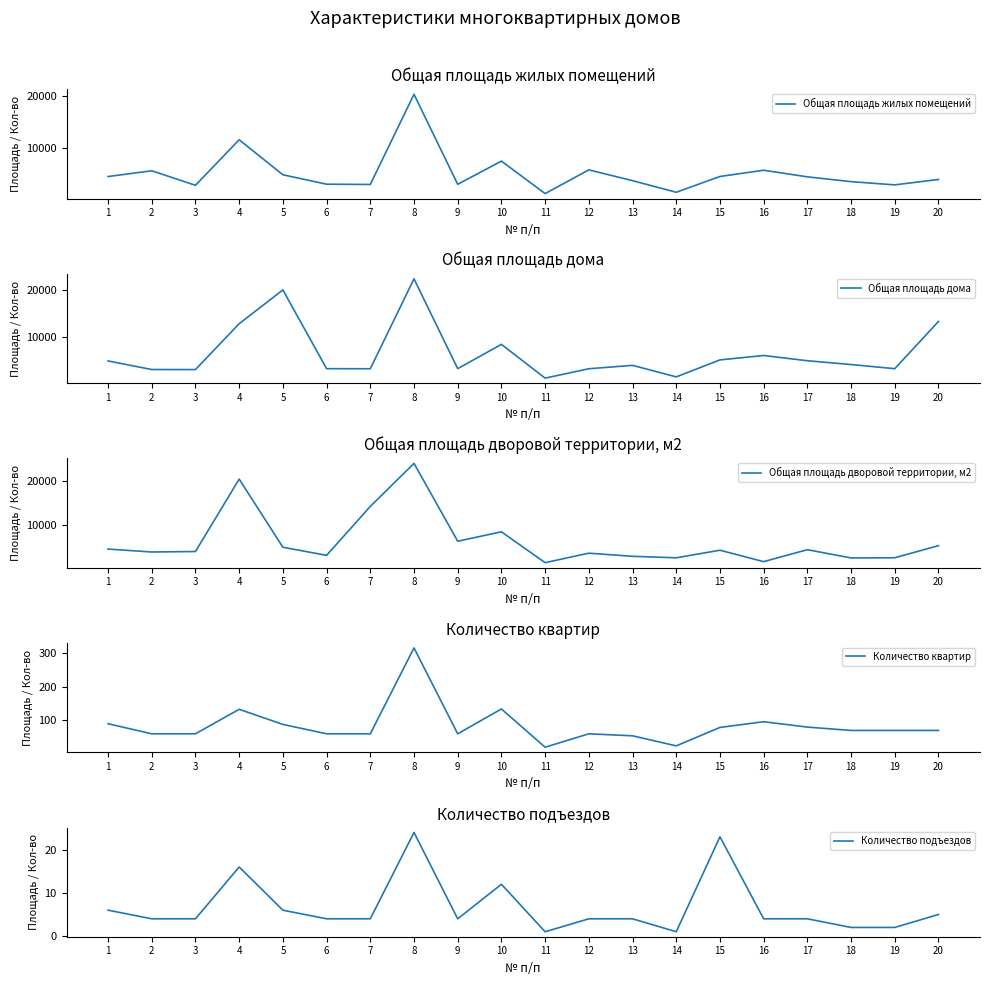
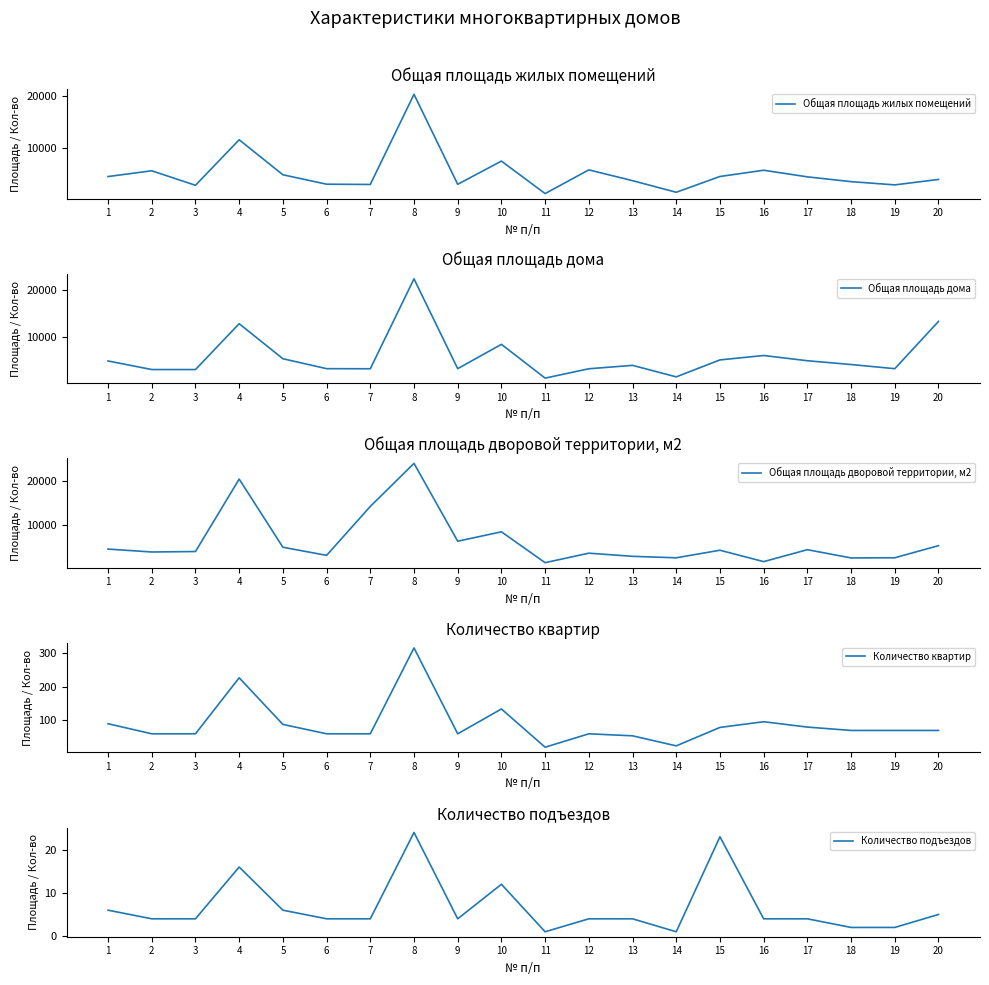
  {
    "Общая площадь жилых помещений": {
      "1": 4000,
      "2": 5000,
      "3": 3000,
      "4": 12000,
      "5": 5000,
      "6": 3000,
      "7": 3000,
      "8": 20000,
      "9": 3000,
      "10": 7000,
      "11": 1000,
      "12": 6000,
      "13": 4000,
      "14": 1000,
      "15": 4000,
      "16": 6000,
      "17": 4000,
      "18": 3000,
      "19": 3000,
      "20": 4000
    },
    "Общая площадь дома": {
      "1": 5000,
      "2": 3000,
      "3": 3000,
      "4": 13000,
-     "5": 20000,
+     "5": 5000,
      "6": 3000,
      "7": 3000,
      "8": 22000,
      "9": 3000,
      "10": 8000,
      "11": 1000,
      "12": 3000,
      "13": 4000,
      "14": 1000,
      "15": 5000,
      "16": 6000,
      "17": 5000,
      "18": 4000,
      "19": 3000,
      "20": 13000
    },
    "Общая площадь дворовой территории, м2": {
      "1": 4000,
      "2": 4000,
      "3": 4000,
      "4": 20000,
      "5": 5000,
      "6": 3000,
      "7": 14000,
      "8": 24000,
      "9": 6000,
      "10": 8000,
      "11": 1000,
      "12": 4000,
      "13": 3000,
      "14": 2000,
      "15": 4000,
      "16": 2000,
      "17": 4000,
      "18": 2000,
      "19": 2000,
      "20": 5000
    },
    "Количество квартир": {
      "1": 90,
      "2": 60,
      "3": 60,
-     "4": 130,
+     "4": 230,
      "5": 90,
      "6": 60,
      "7": 60,
      "8": 320,
      "9": 60,
      "10": 130,
      "11": 20,
      "12": 60,
      "13": 50,
      "14": 20,
      "15": 80,
      "16": 100,
      "17": 80,
      "18": 70,
      "19": 70,
      "20": 70
    },
    "Количество подъездов": {
      "1": 6,
      "2": 4,
      "3": 4,
      "4": 16,
      "5": 6,
      "6": 4,
      "7": 4,
      "8": 24,
      "9": 4,
      "10": 12,
      "11": 1,
      "12": 4,
      "13": 4,
      "14": 1,
      "15": 23,
      "16": 4,
      "17": 4,
      "18": 2,
      "19": 2,
      "20": 5
    }
  }
